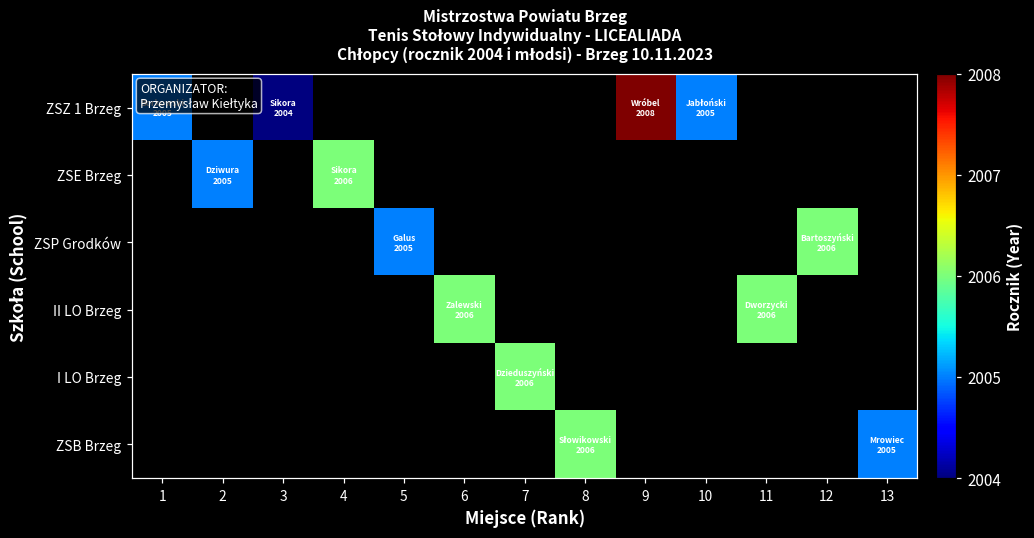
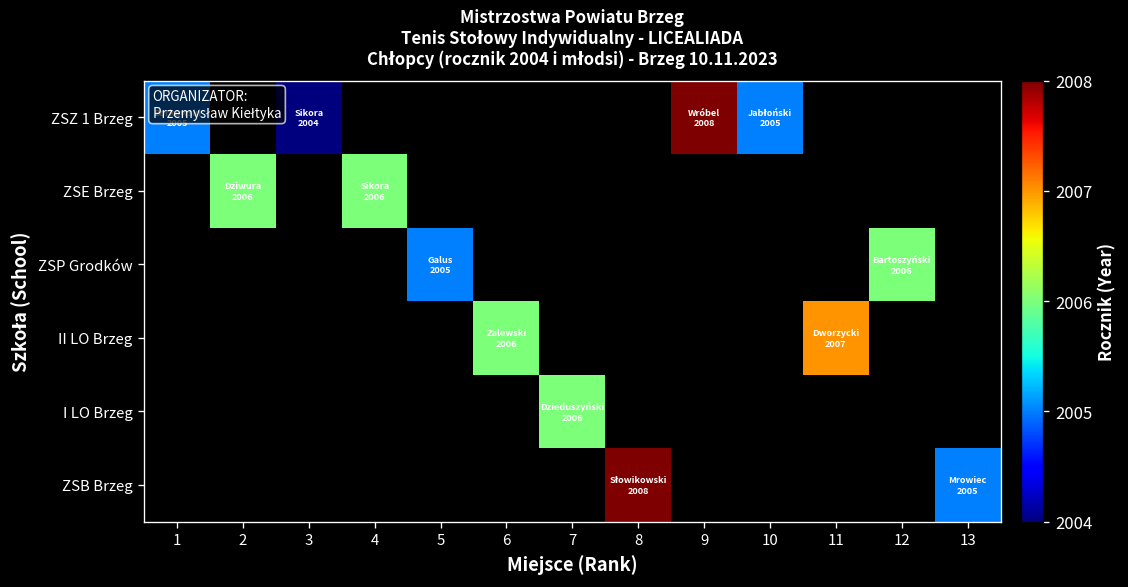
  {
    "ZSZ 1 Brzeg": {
      "3": 2004,
      "9": 2008,
      "10": 2005
    },
    "ZSE Brzeg": {
-     "2": 2005,
+     "2": 2006,
      "4": 2006
    },
    "ZSP Grodków": {
      "5": 2005,
      "12": 2006
    },
    "II LO Brzeg": {
      "6": 2006,
-     "11": 2006
+     "11": 2007
    },
    "I LO Brzeg": {
      "7": 2006
    },
    "ZSB Brzeg": {
-     "8": 2006,
+     "8": 2008,
      "13": 2005
    }
  }
